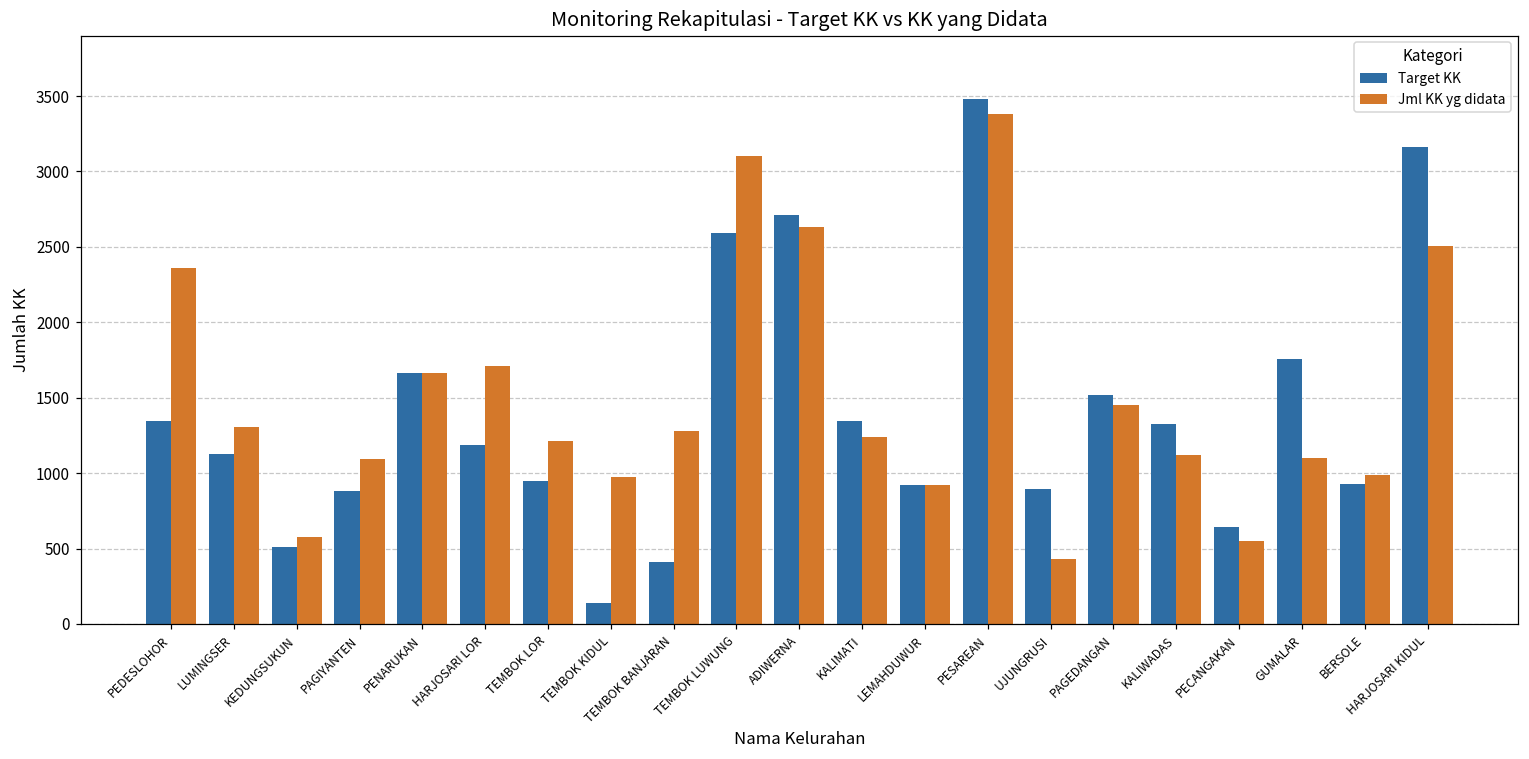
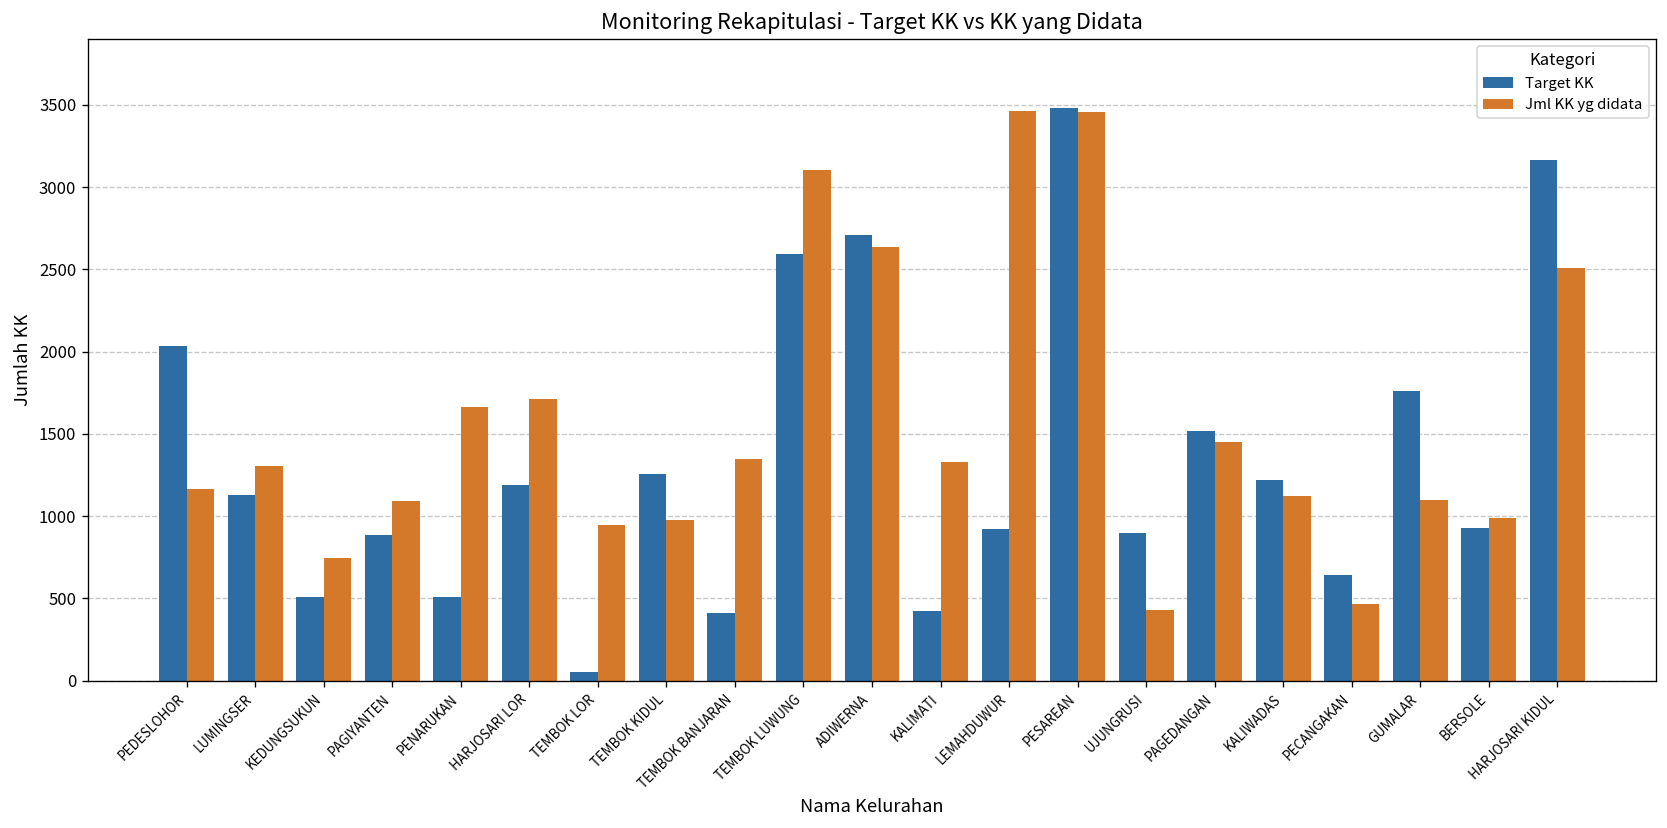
  {
    "Target KK": {
-     "PEDESLOHOR": 1350,
+     "PEDESLOHOR": 2030,
      "LUMINGSER": 1130,
      "KEDUNGSUKUN": 510,
      "PAGIYANTEN": 880,
-     "PENARUKAN": 1660,
+     "PENARUKAN": 510,
      "HARJOSARI LOR": 1190,
-     "TEMBOK LOR": 950,
-     "TEMBOK KIDUL": 140,
+     "TEMBOK LOR": 50,
+     "TEMBOK KIDUL": 1250,
      "TEMBOK BANJARAN": 410,
      "TEMBOK LUWUNG": 2590,
      "ADIWERNA": 2710,
-     "KALIMATI": 1340,
+     "KALIMATI": 430,
      "LEMAHDUWUR": 920,
      "PESAREAN": 3480,
      "UJUNGRUSI": 900,
      "PAGEDANGAN": 1520,
-     "KALIWADAS": 1320,
+     "KALIWADAS": 1220,
      "PECANGAKAN": 640,
      "GUMALAR": 1760,
      "BERSOLE": 930,
      "HARJOSARI KIDUL": 3170
    },
    "Jml KK yg didata": {
-     "PEDESLOHOR": 2360,
+     "PEDESLOHOR": 1170,
      "LUMINGSER": 1300,
-     "KEDUNGSUKUN": 580,
+     "KEDUNGSUKUN": 740,
      "PAGIYANTEN": 1090,
      "PENARUKAN": 1660,
      "HARJOSARI LOR": 1710,
-     "TEMBOK LOR": 1210,
+     "TEMBOK LOR": 950,
      "TEMBOK KIDUL": 980,
-     "TEMBOK BANJARAN": 1280,
+     "TEMBOK BANJARAN": 1350,
      "TEMBOK LUWUNG": 3100,
      "ADIWERNA": 2640,
-     "KALIMATI": 1240,
-     "LEMAHDUWUR": 920,
-     "PESAREAN": 3380,
+     "KALIMATI": 1330,
+     "LEMAHDUWUR": 3460,
+     "PESAREAN": 3450,
      "UJUNGRUSI": 430,
      "PAGEDANGAN": 1450,
      "KALIWADAS": 1120,
-     "PECANGAKAN": 550,
+     "PECANGAKAN": 460,
      "GUMALAR": 1100,
      "BERSOLE": 990,
      "HARJOSARI KIDUL": 2510
    }
  }
